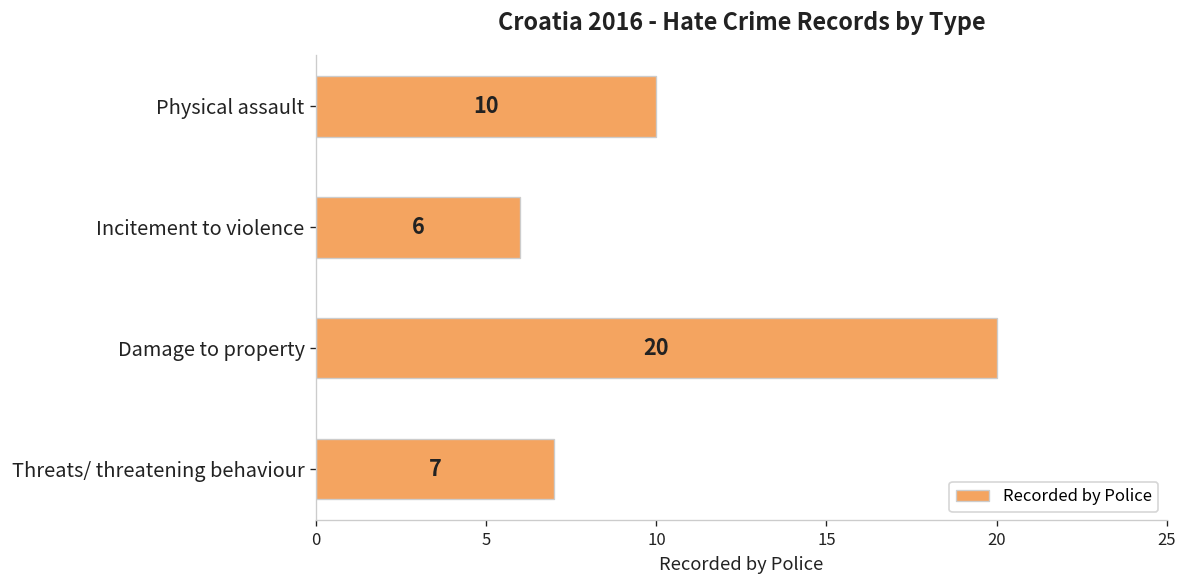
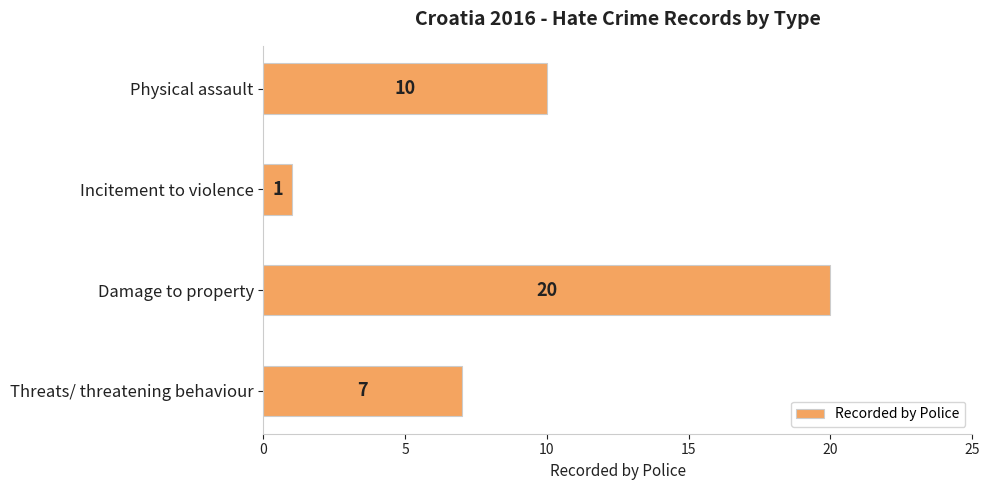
  {
    "Physical assault": 10,
-   "Incitement to violence": 6,
+   "Incitement to violence": 1,
    "Damage to property": 20,
    "Threats/ threatening behaviour": 7
  }
